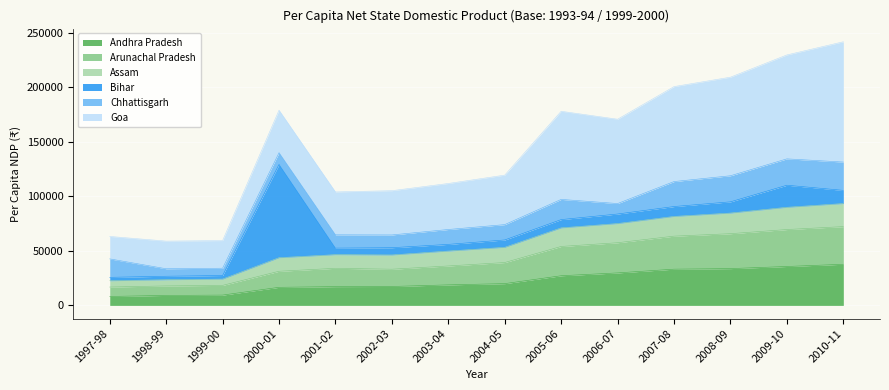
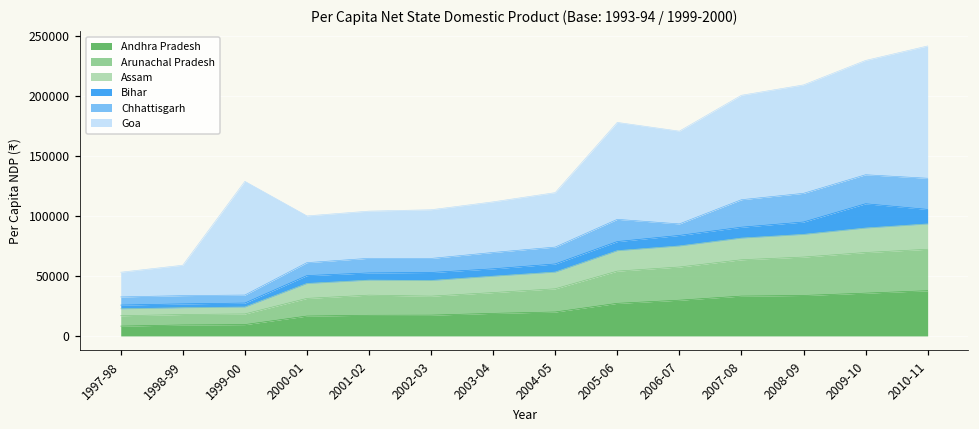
  {
    "Andhra Pradesh": {
      "1997-98": 8000,
      "1998-99": 9000,
      "1999-00": 9000,
      "2000-01": 17000,
      "2001-02": 17000,
      "2002-03": 17000,
      "2003-04": 19000,
      "2004-05": 20000,
      "2005-06": 27000,
      "2006-07": 30000,
      "2007-08": 33000,
      "2008-09": 34000,
      "2009-10": 36000,
      "2010-11": 38000
    },
    "Bihar": {
      "1997-98": 3000,
      "1998-99": 3000,
      "1999-00": 3000,
-     "2000-01": 86000,
+     "2000-01": 7000,
      "2001-02": 6000,
      "2002-03": 7000,
      "2003-04": 6000,
      "2004-05": 7000,
      "2005-06": 8000,
      "2006-07": 9000,
      "2007-08": 9000,
      "2008-09": 10000,
      "2009-10": 20000,
      "2010-11": 12000
    },
    "Chhattisgarh": {
-     "1997-98": 17000,
+     "1997-98": 7000,
      "1998-99": 7000,
      "1999-00": 7000,
      "2000-01": 11000,
      "2001-02": 12000,
      "2002-03": 12000,
      "2003-04": 14000,
      "2004-05": 14000,
      "2005-06": 19000,
      "2006-07": 10000,
      "2007-08": 23000,
      "2008-09": 24000,
      "2009-10": 24000,
      "2010-11": 26000
    },
    "Goa": {
      "1997-98": 21000,
      "1998-99": 25000,
-     "1999-00": 25000,
+     "1999-00": 95000,
      "2000-01": 39000,
      "2001-02": 39000,
      "2002-03": 41000,
      "2003-04": 42000,
      "2004-05": 45000,
      "2005-06": 81000,
      "2006-07": 77000,
      "2007-08": 87000,
      "2008-09": 90000,
      "2009-10": 95000,
      "2010-11": 110000
    }
  }
